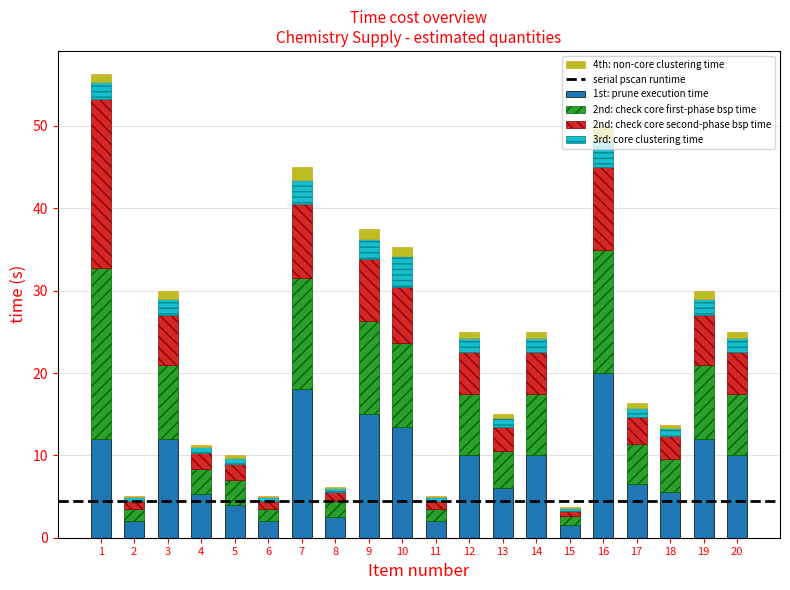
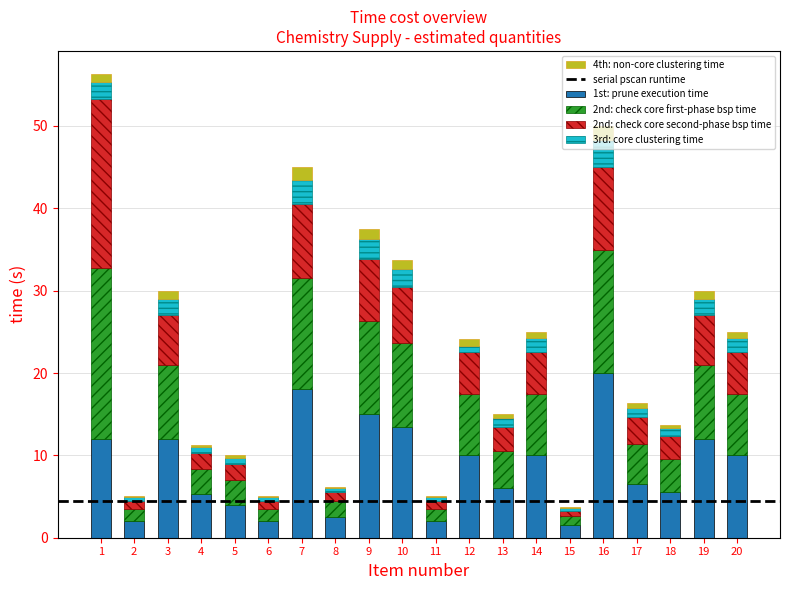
  {
    "1st: prune execution time": {
      "1": 12,
      "2": 2,
      "3": 12,
      "4": 5,
      "5": 4,
      "6": 2,
      "7": 18,
      "8": 3,
      "9": 15,
      "10": 14,
      "11": 2,
      "12": 10,
      "13": 6,
      "14": 10,
      "15": 2,
      "16": 20,
      "17": 7,
      "18": 6,
      "19": 12,
      "20": 10
    },
    "2nd: check core first-phase bsp time": {
      "1": 21,
      "2": 2,
      "3": 9,
      "4": 3,
      "5": 3,
      "6": 2,
      "7": 14,
      "8": 2,
      "9": 11,
      "10": 10,
      "11": 2,
      "12": 8,
      "13": 5,
      "14": 8,
      "15": 1,
      "16": 15,
      "17": 5,
      "18": 4,
      "19": 9,
      "20": 8
    },
    "2nd: check core second-phase bsp time": {
      "1": 21,
      "2": 1,
      "3": 6,
      "4": 2,
      "5": 2,
      "6": 1,
      "7": 9,
      "8": 1,
      "9": 8,
      "10": 7,
      "11": 1,
      "12": 5,
      "13": 3,
      "14": 5,
      "15": 1,
      "16": 10,
      "17": 3,
      "18": 3,
      "19": 6,
      "20": 5
    },
    "3rd: core clustering time": {
      "1": 2,
      "2": 0,
      "3": 2,
      "4": 1,
      "5": 1,
      "6": 0,
      "7": 3,
      "8": 0,
      "9": 3,
-     "10": 4,
+     "10": 2,
      "11": 0,
-     "12": 2,
+     "12": 1,
      "13": 1,
      "14": 2,
      "17": 1,
      "18": 1,
      "19": 2,
      "20": 2
    },
    "4th: non-core clustering time": {
      "1": 1,
      "3": 1,
      "7": 2,
      "9": 1,
      "10": 1,
      "12": 1,
      "13": 1,
      "14": 1,
      "17": 1,
      "18": 0,
      "19": 1,
      "20": 1
    }
  }
